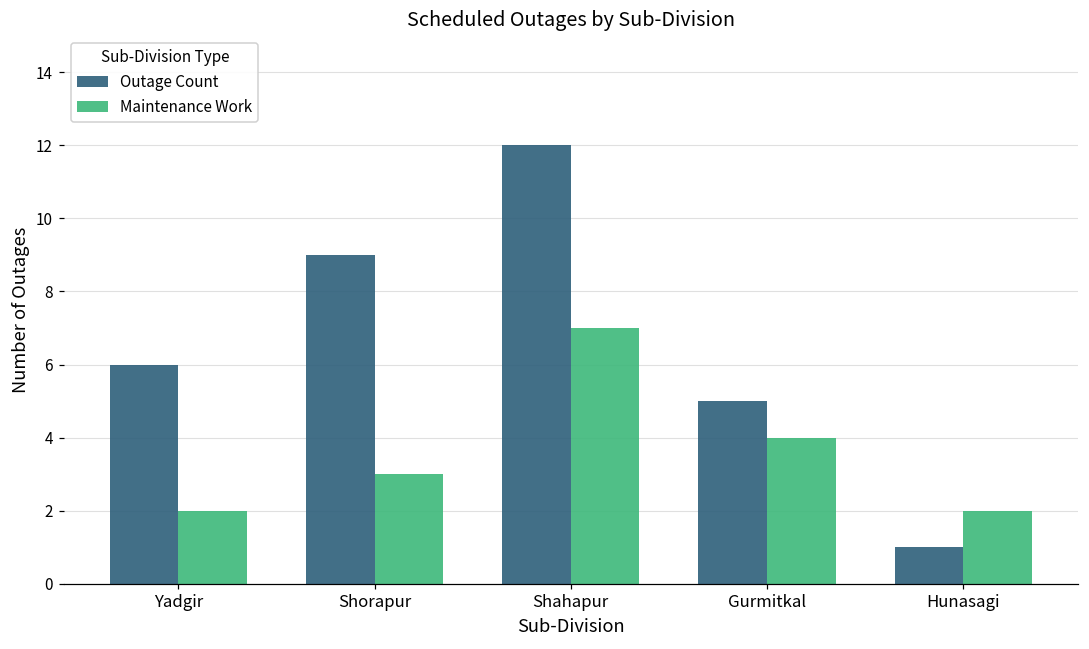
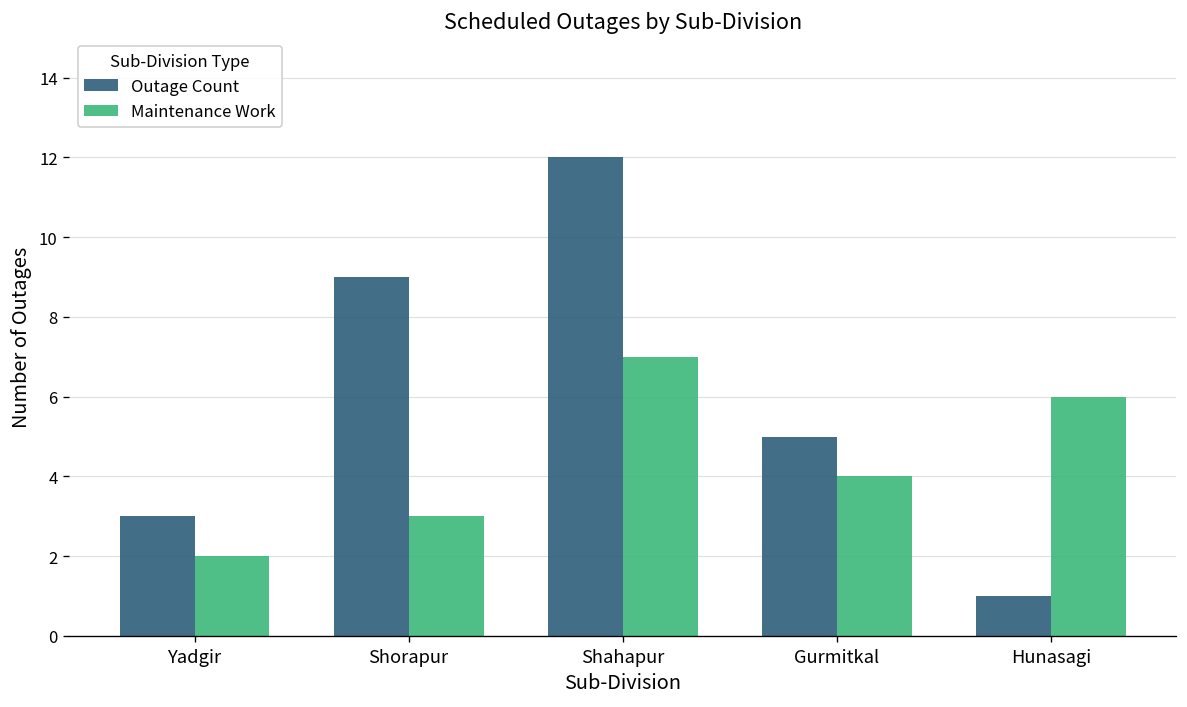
  {
    "Outage Count": {
-     "Yadgir": 6,
+     "Yadgir": 3,
      "Shorapur": 9,
      "Shahapur": 12,
      "Gurmitkal": 5,
      "Hunasagi": 1
    },
    "Maintenance Work": {
      "Yadgir": 2,
      "Shorapur": 3,
      "Shahapur": 7,
      "Gurmitkal": 4,
-     "Hunasagi": 2
+     "Hunasagi": 6
    }
  }
